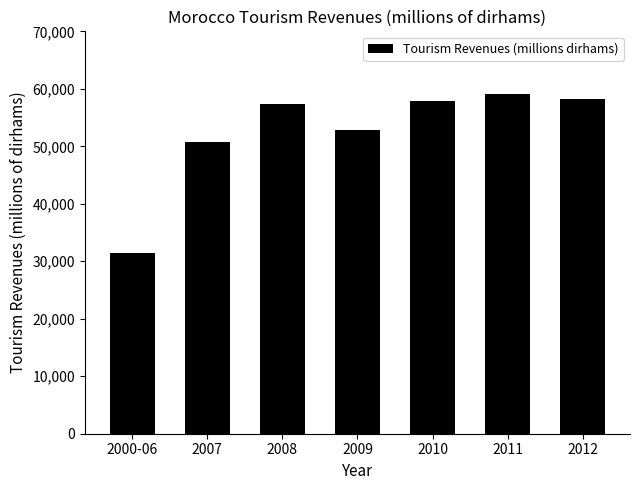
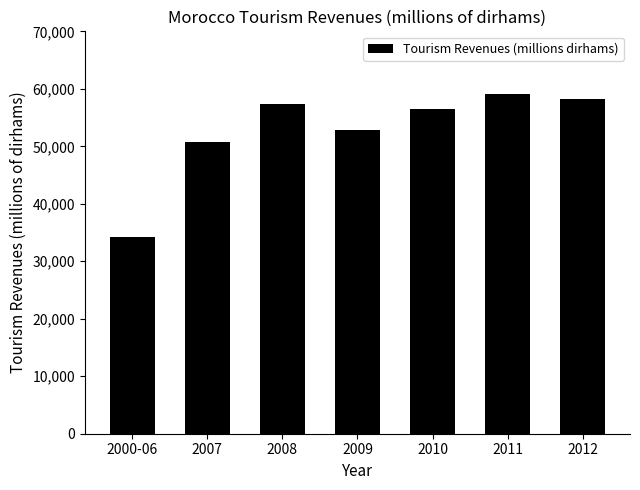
  {
-   "2000-06": "31,000",
+   "2000-06": "34,000",
    "2007": "51,000",
    "2008": "57,000",
    "2009": "53,000",
-   "2010": "58,000",
+   "2010": "56,000",
    "2011": "59,000",
    "2012": "58,000"
  }
